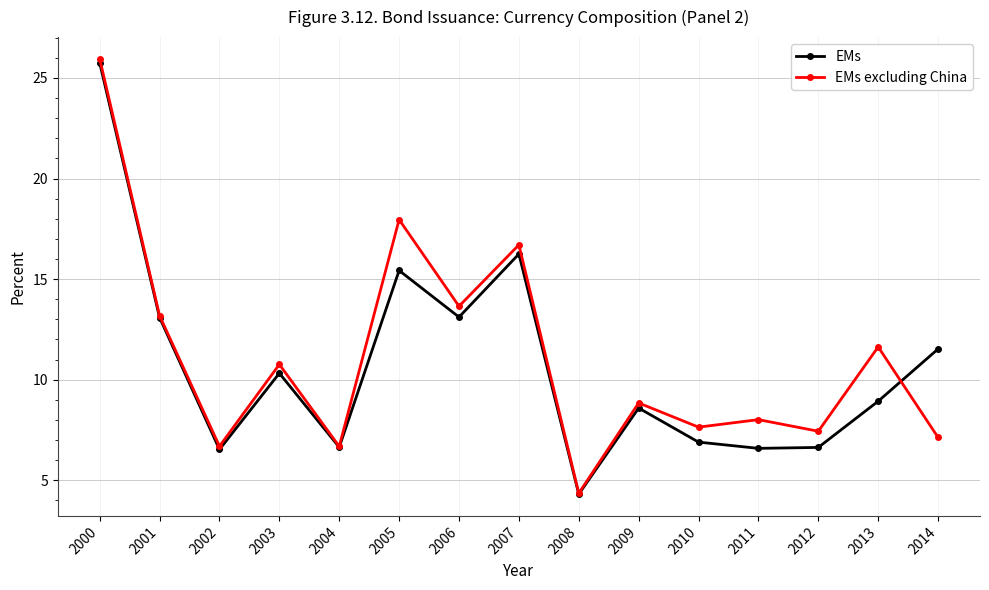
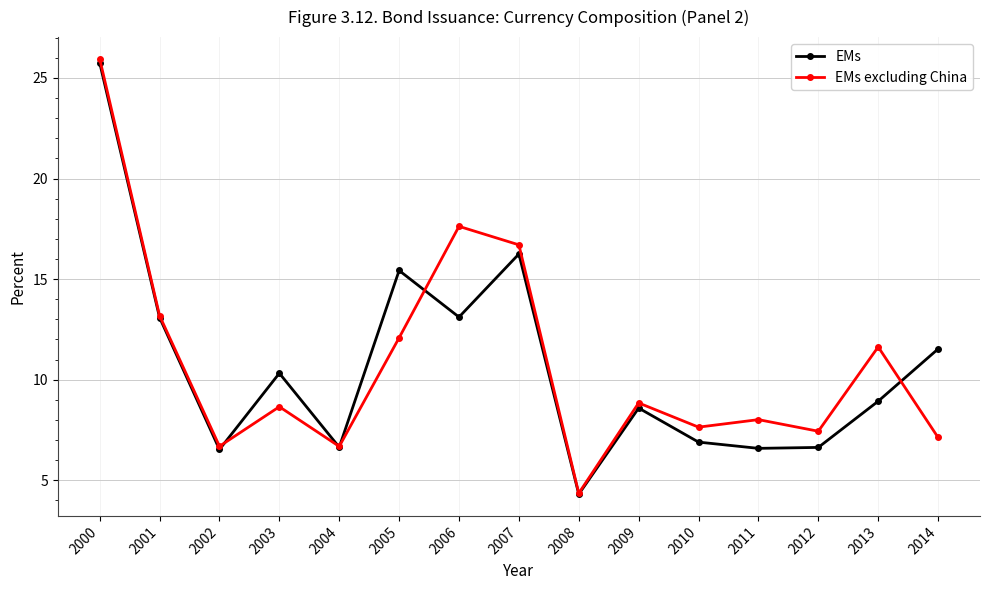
  {
    "EMs": {
      "2000": 25.8,
      "2002": 6.5,
      "2003": 10.3,
      "2005": 15.4,
      "2006": 13.1,
      "2007": 16.2,
      "2009": 8.6,
      "2010": 6.9,
      "2011": 6.6,
      "2012": 6.6,
      "2013": 8.9,
      "2014": 11.5
    },
    "EMs excluding China": {
      "2000": 26.0,
      "2002": 6.7,
-     "2003": 10.8,
-     "2005": 18.0,
-     "2006": 13.6,
+     "2003": 8.7,
+     "2005": 12.1,
+     "2006": 17.6,
      "2007": 16.7,
      "2009": 8.8,
      "2010": 7.6,
      "2011": 8.0,
      "2012": 7.4,
      "2013": 11.6,
      "2014": 7.1
    }
  }
